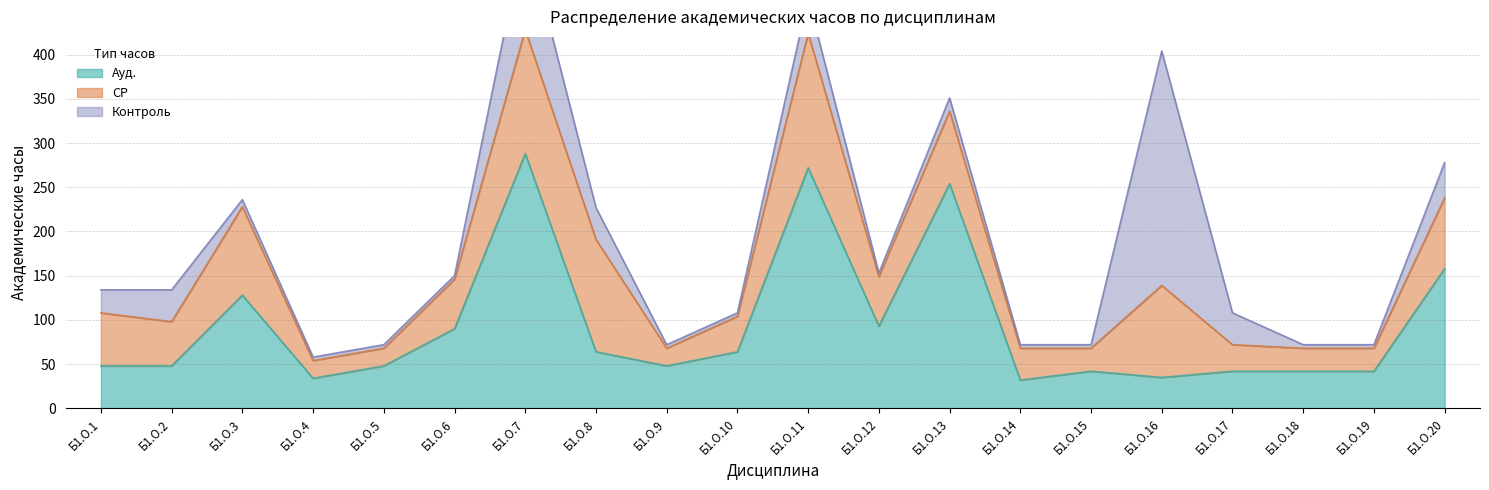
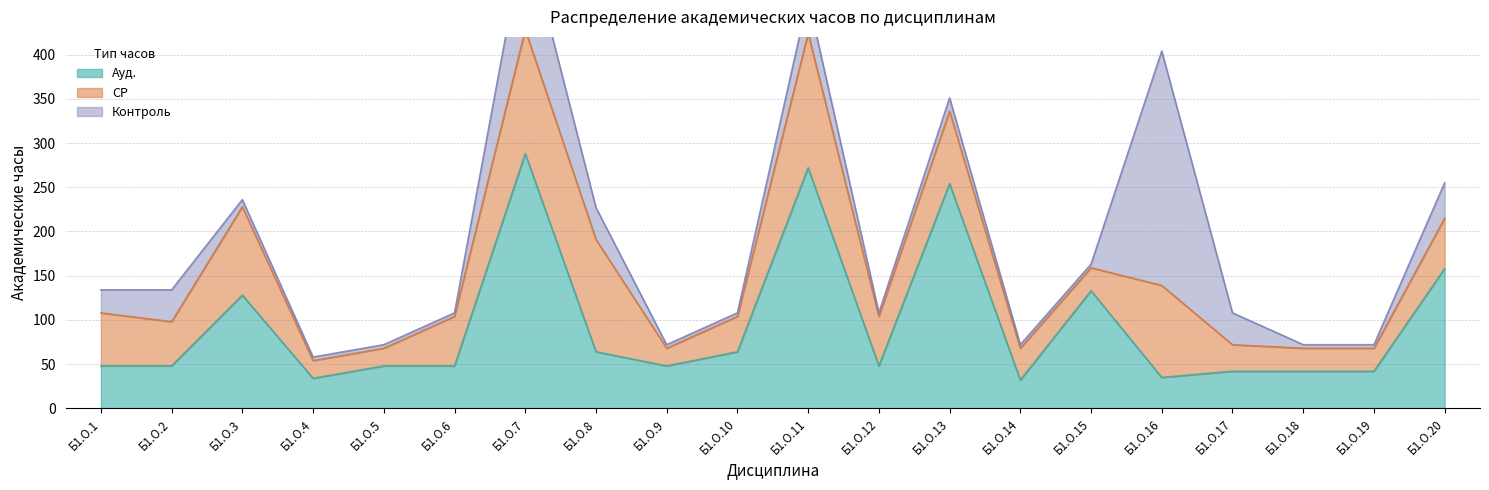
  {
    "Ауд.": {
      "Б1.О.1": 50,
      "Б1.О.2": 50,
      "Б1.О.3": 130,
      "Б1.О.4": 30,
      "Б1.О.5": 50,
-     "Б1.О.6": 90,
+     "Б1.О.6": 50,
      "Б1.О.7": 290,
      "Б1.О.8": 60,
      "Б1.О.9": 50,
      "Б1.О.10": 60,
      "Б1.О.11": 270,
-     "Б1.О.12": 90,
+     "Б1.О.12": 50,
      "Б1.О.13": 250,
      "Б1.О.14": 30,
-     "Б1.О.15": 40,
+     "Б1.О.15": 130,
      "Б1.О.16": 40,
      "Б1.О.17": 40,
      "Б1.О.18": 40,
      "Б1.О.19": 40,
      "Б1.О.20": 160
    },
    "СР": {
      "Б1.О.1": 60,
      "Б1.О.2": 50,
      "Б1.О.3": 100,
      "Б1.О.4": 20,
      "Б1.О.5": 20,
      "Б1.О.6": 60,
      "Б1.О.8": 130,
      "Б1.О.9": 20,
      "Б1.О.10": 40,
      "Б1.О.12": 60,
      "Б1.О.13": 80,
      "Б1.О.14": 40,
      "Б1.О.15": 30,
      "Б1.О.16": 100,
      "Б1.О.17": 30,
      "Б1.О.18": 30,
      "Б1.О.19": 30,
-     "Б1.О.20": 80
+     "Б1.О.20": 60
    },
    "Контроль": {
      "Б1.О.1": 30,
      "Б1.О.2": 40,
      "Б1.О.3": 10,
      "Б1.О.4": 0,
      "Б1.О.5": 0,
      "Б1.О.6": 0,
      "Б1.О.8": 40,
      "Б1.О.9": 0,
      "Б1.О.10": 0,
      "Б1.О.12": 0,
      "Б1.О.13": 20,
      "Б1.О.14": 0,
      "Б1.О.15": 0,
      "Б1.О.16": 270,
      "Б1.О.17": 40,
      "Б1.О.18": 0,
      "Б1.О.19": 0,
      "Б1.О.20": 40
    }
  }
